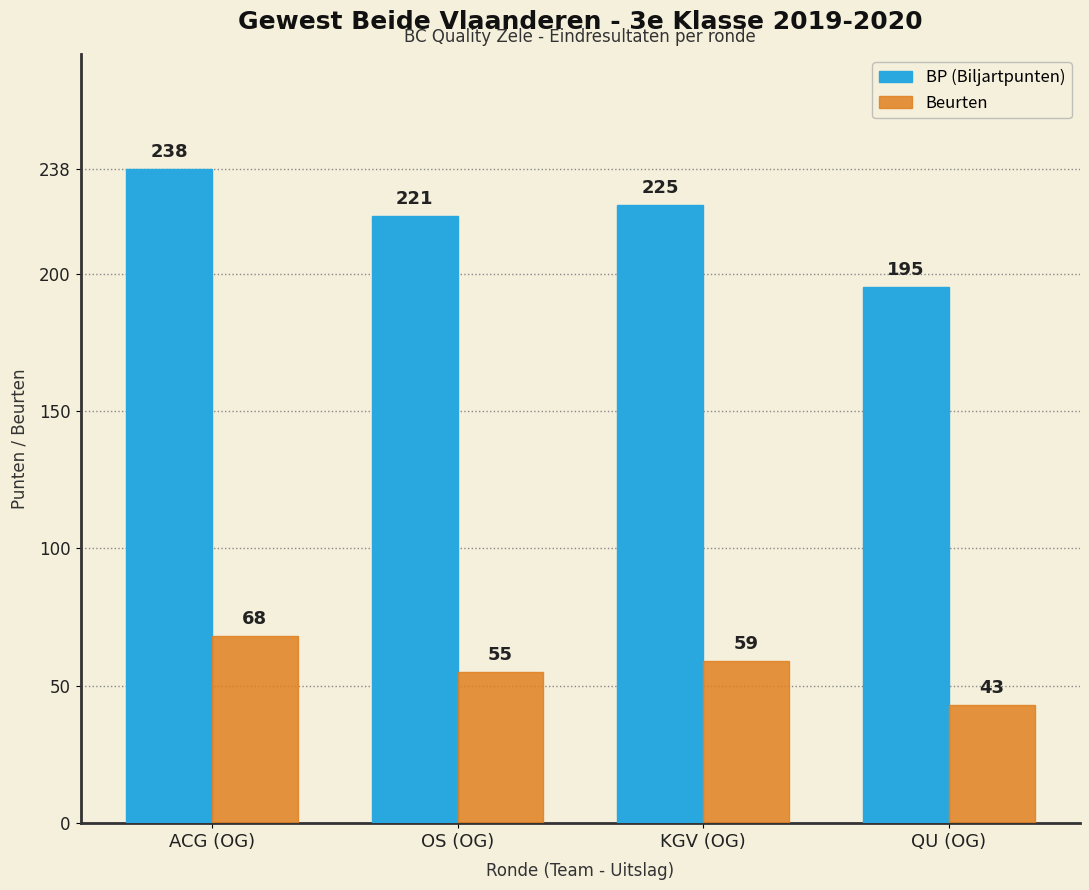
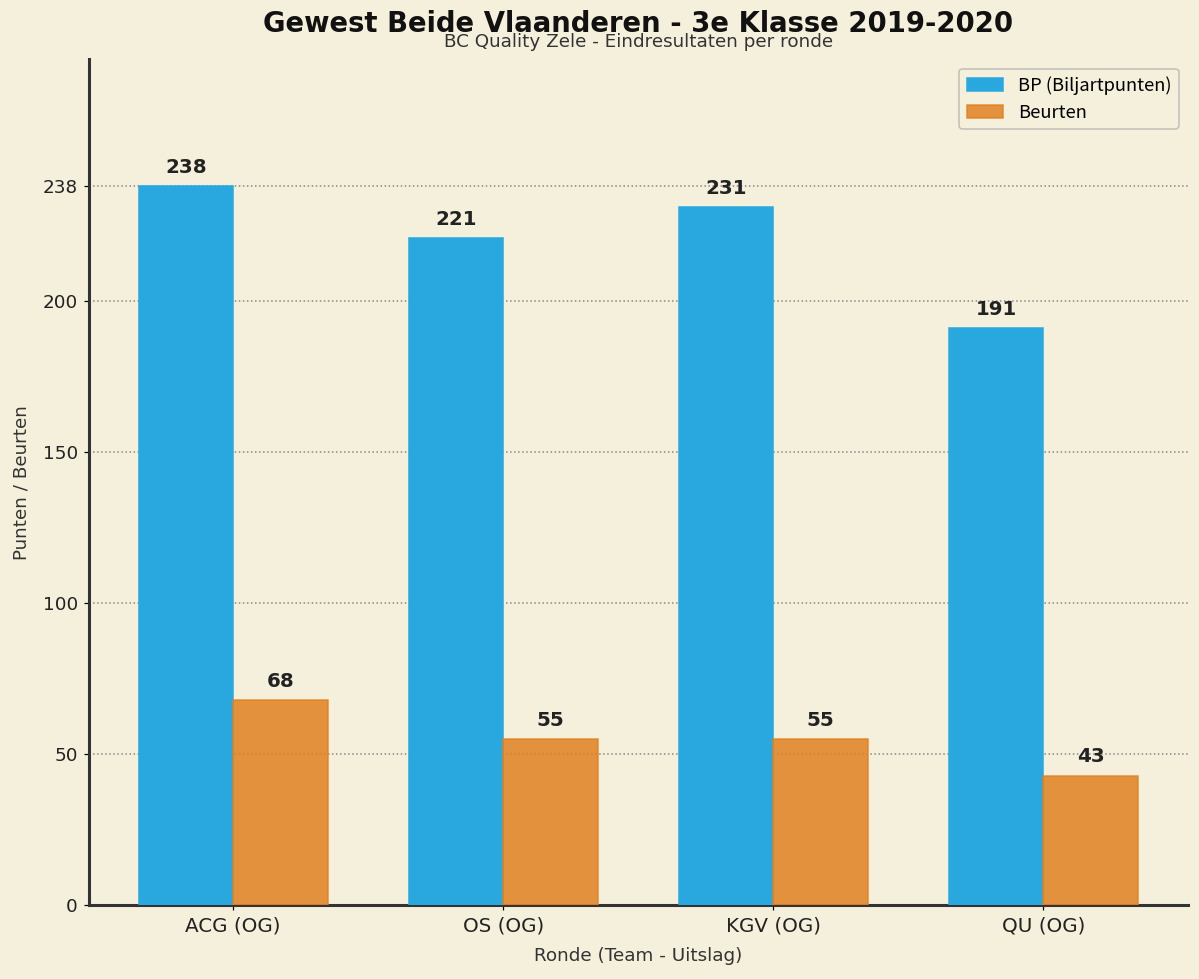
  {
    "BP (Biljartpunten)": {
      "ACG (OG)": 238,
      "OS (OG)": 221,
-     "KGV (OG)": 225,
-     "QU (OG)": 195
+     "KGV (OG)": 231,
+     "QU (OG)": 191
    },
    "Beurten": {
      "ACG (OG)": 68,
      "OS (OG)": 55,
-     "KGV (OG)": 59,
+     "KGV (OG)": 55,
      "QU (OG)": 43
    }
  }
